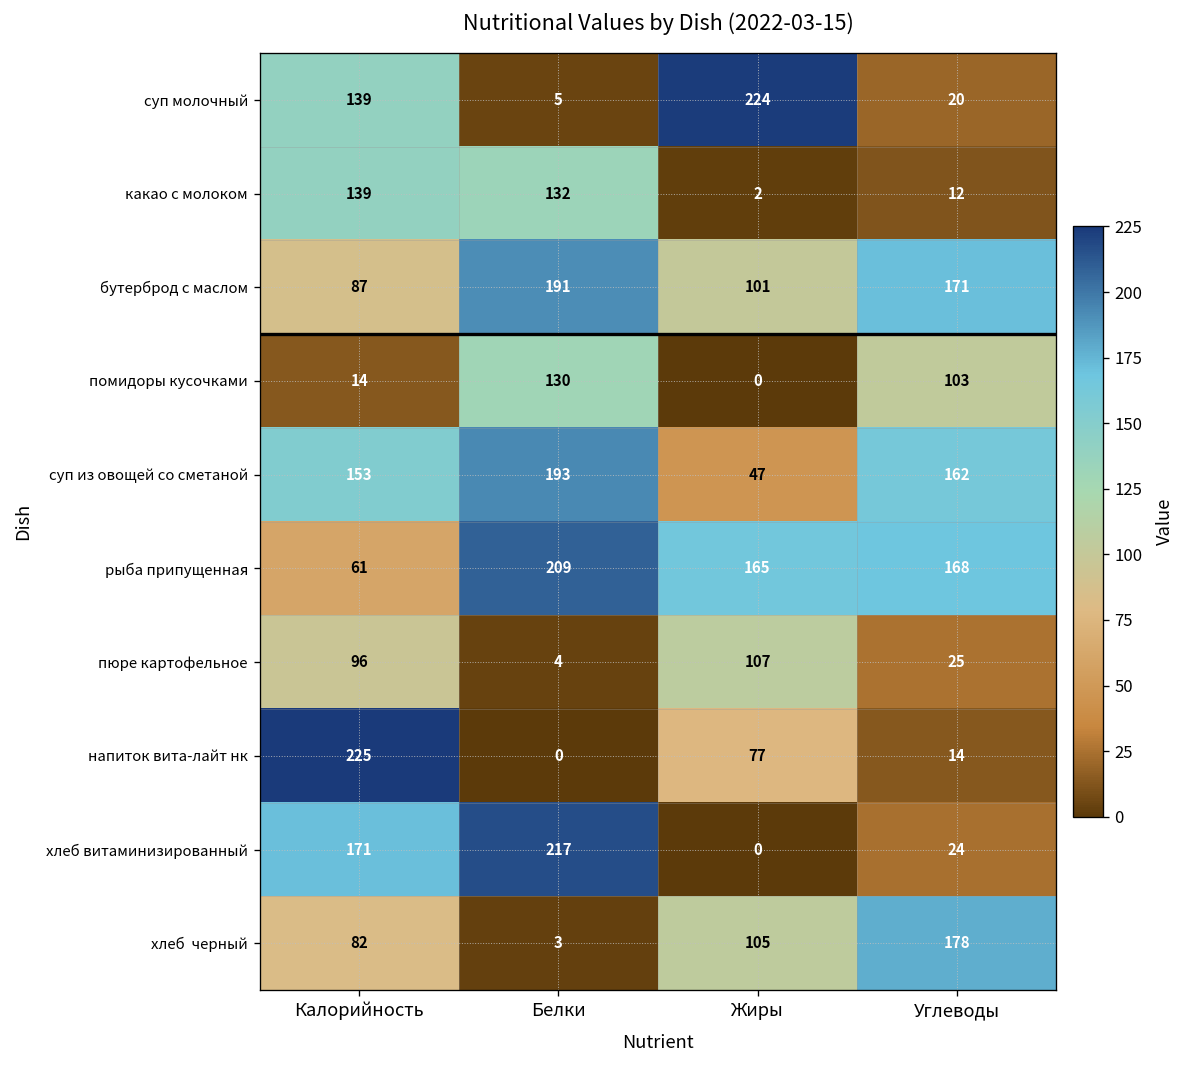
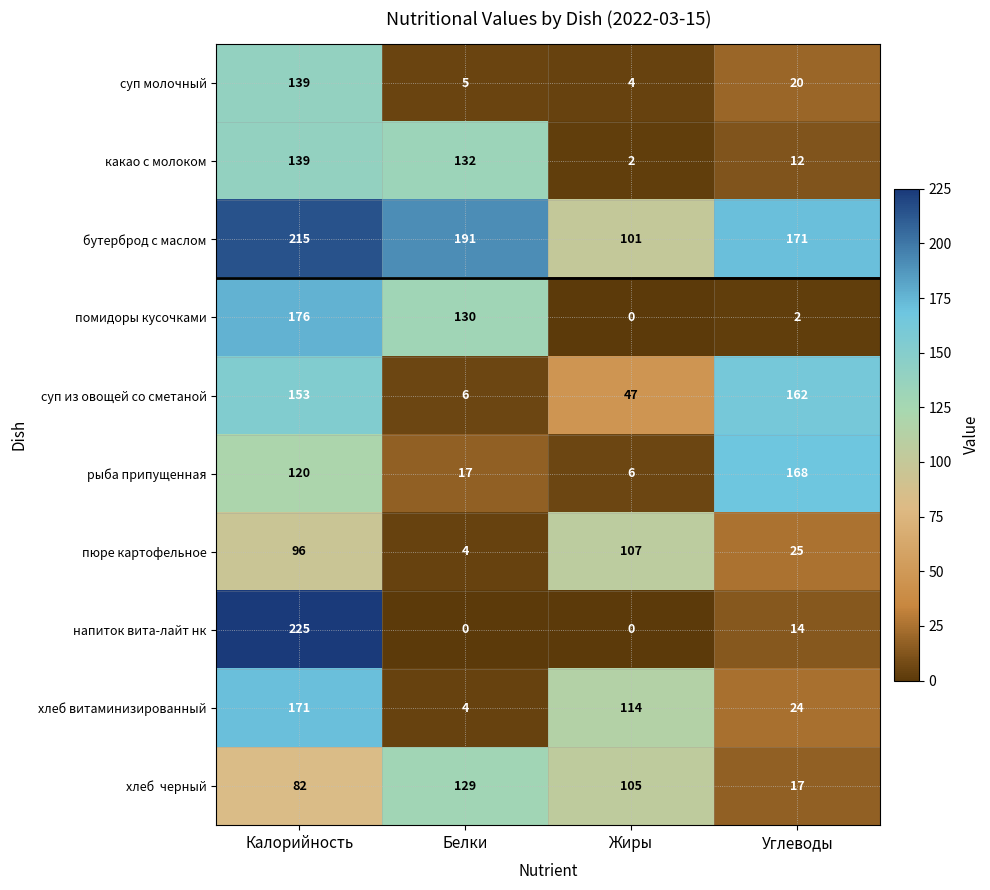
  {
    "суп молочный": {
      "Калорийность": 139,
      "Белки": 5,
-     "Жиры": 224,
+     "Жиры": 4,
      "Углеводы": 20
    },
    "какао с молоком": {
      "Калорийность": 139,
      "Белки": 132,
      "Жиры": 2,
      "Углеводы": 12
    },
    "бутерброд с маслом": {
-     "Калорийность": 87,
+     "Калорийность": 215,
      "Белки": 191,
      "Жиры": 101,
      "Углеводы": 171
    },
    "помидоры кусочками": {
-     "Калорийность": 14,
+     "Калорийность": 176,
      "Белки": 130,
      "Жиры": 0,
-     "Углеводы": 103
+     "Углеводы": 2
    },
    "суп из овощей со сметаной": {
      "Калорийность": 153,
-     "Белки": 193,
+     "Белки": 6,
      "Жиры": 47,
      "Углеводы": 162
    },
    "рыба припущенная": {
-     "Калорийность": 61,
-     "Белки": 209,
-     "Жиры": 165,
+     "Калорийность": 120,
+     "Белки": 17,
+     "Жиры": 6,
      "Углеводы": 168
    },
    "пюре картофельное": {
      "Калорийность": 96,
      "Белки": 4,
      "Жиры": 107,
      "Углеводы": 25
    },
    "напиток вита-лайт нк": {
      "Калорийность": 225,
      "Белки": 0,
-     "Жиры": 77,
+     "Жиры": 0,
      "Углеводы": 14
    },
    "хлеб витаминизированный": {
      "Калорийность": 171,
-     "Белки": 217,
-     "Жиры": 0,
+     "Белки": 4,
+     "Жиры": 114,
      "Углеводы": 24
    },
    "хлеб черный": {
      "Калорийность": 82,
-     "Белки": 3,
+     "Белки": 129,
      "Жиры": 105,
-     "Углеводы": 178
+     "Углеводы": 17
    }
  }
